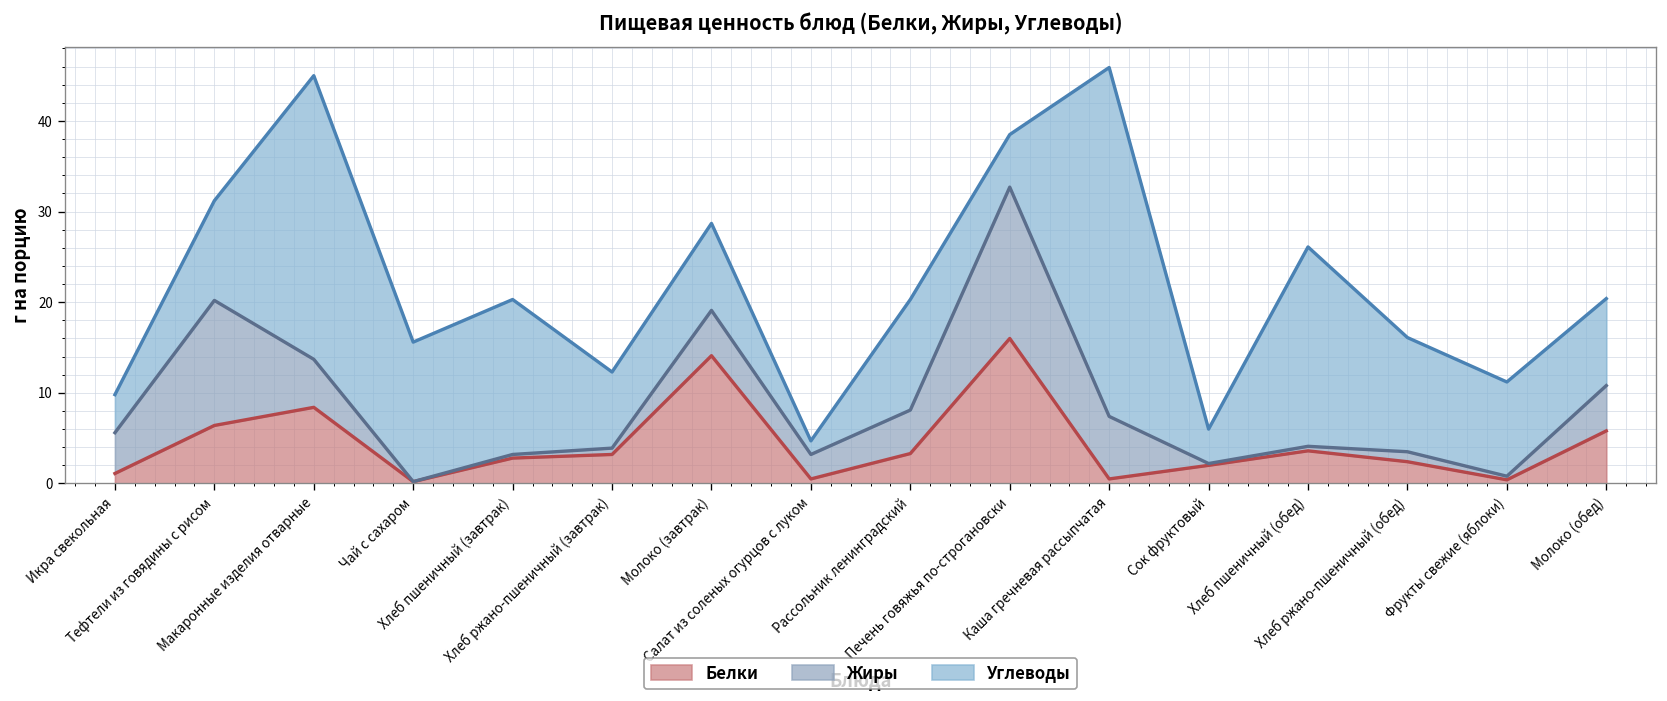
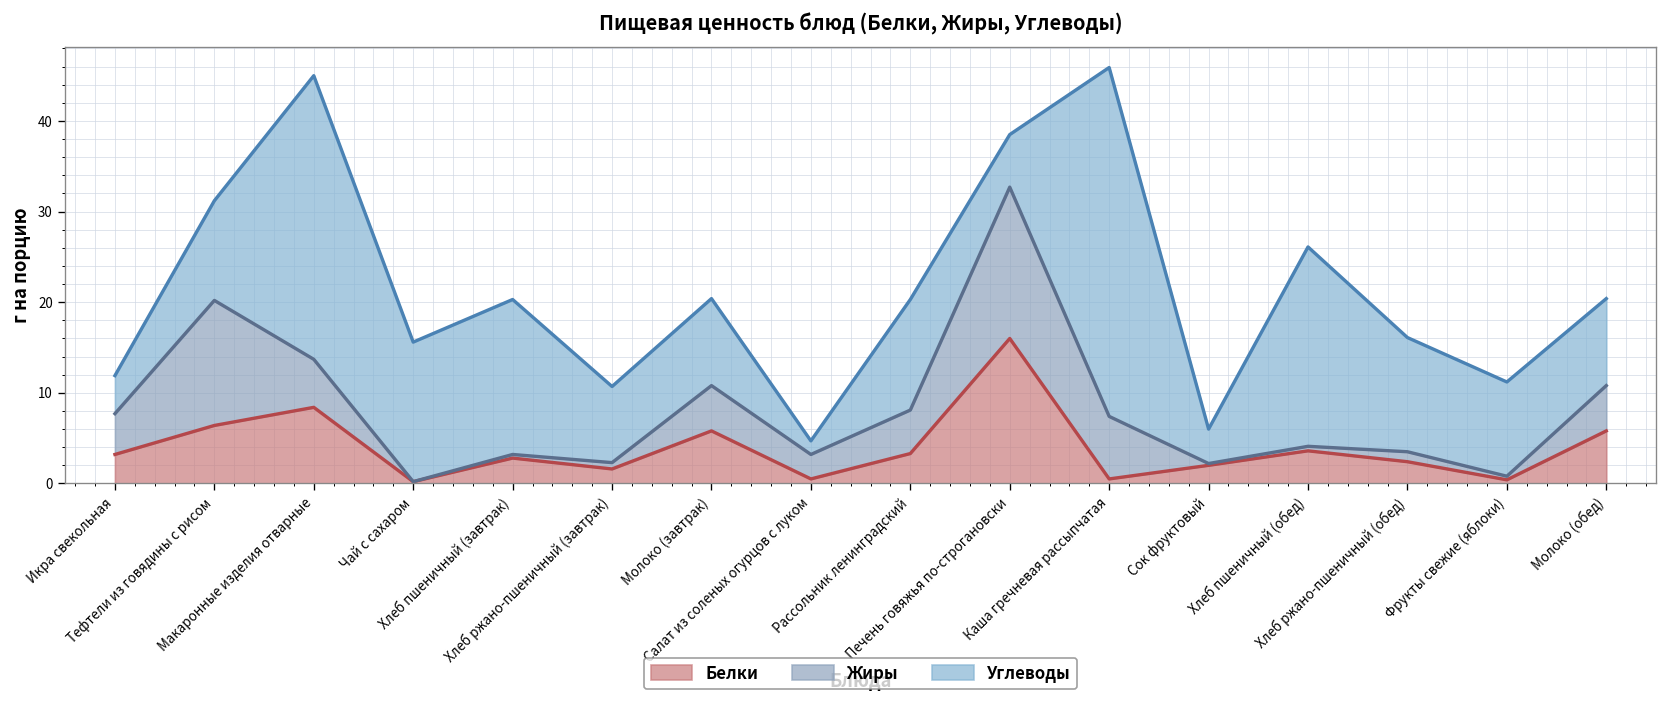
  {
    "Белки": {
-     "Икра свекольная": 1,
+     "Икра свекольная": 3,
      "Тефтели из говядины с рисом": 6,
      "Макаронные изделия отварные": 8,
      "Хлеб пшеничный (завтрак)": 3,
-     "Хлеб ржано-пшеничный (завтрак)": 3,
-     "Молоко (завтрак)": 14,
+     "Хлеб ржано-пшеничный (завтрак)": 2,
+     "Молоко (завтрак)": 6,
      "Салат из соленых огурцов с луком": 1,
      "Рассольник ленинградский": 3,
      "Печень говяжья по-строгановски": 16,
      "Каша гречневая рассыпчатая": 1,
      "Хлеб пшеничный (обед)": 4,
      "Хлеб ржано-пшеничный (обед)": 2,
      "Фрукты свежие (яблоки)": 0,
      "Молоко (обед)": 6
    }
  }
